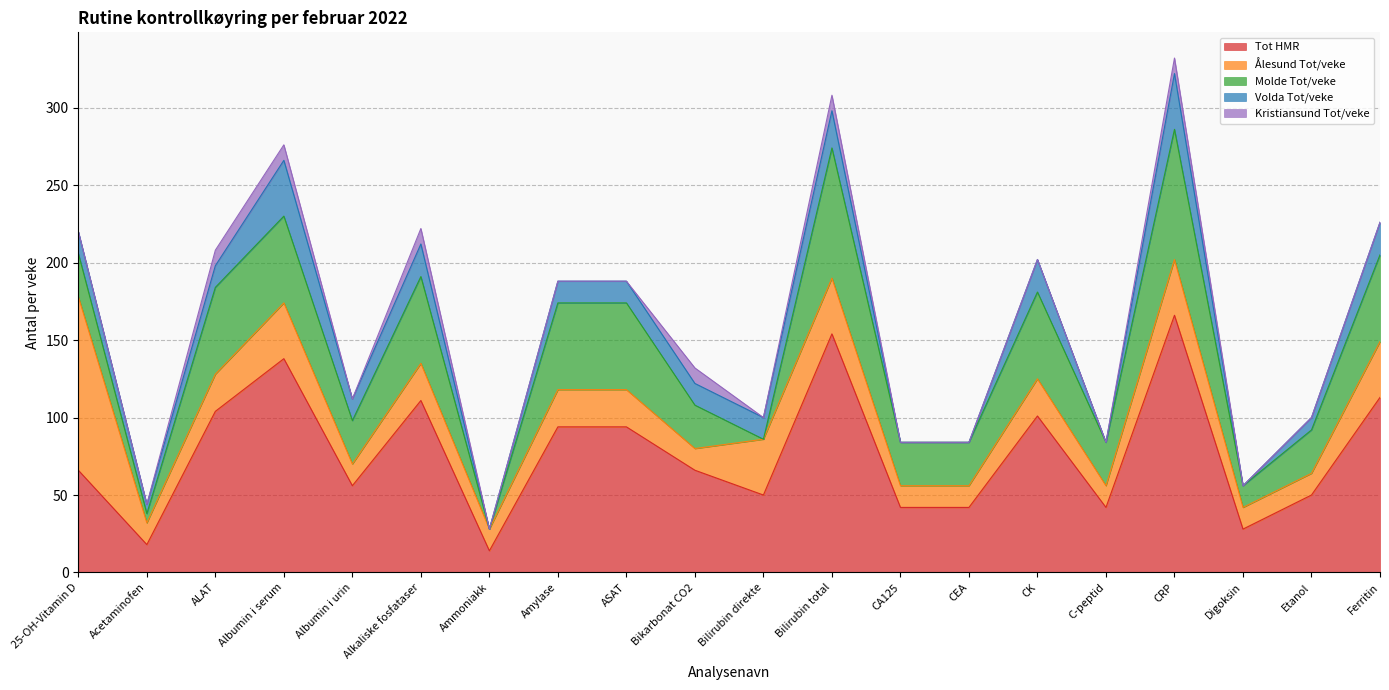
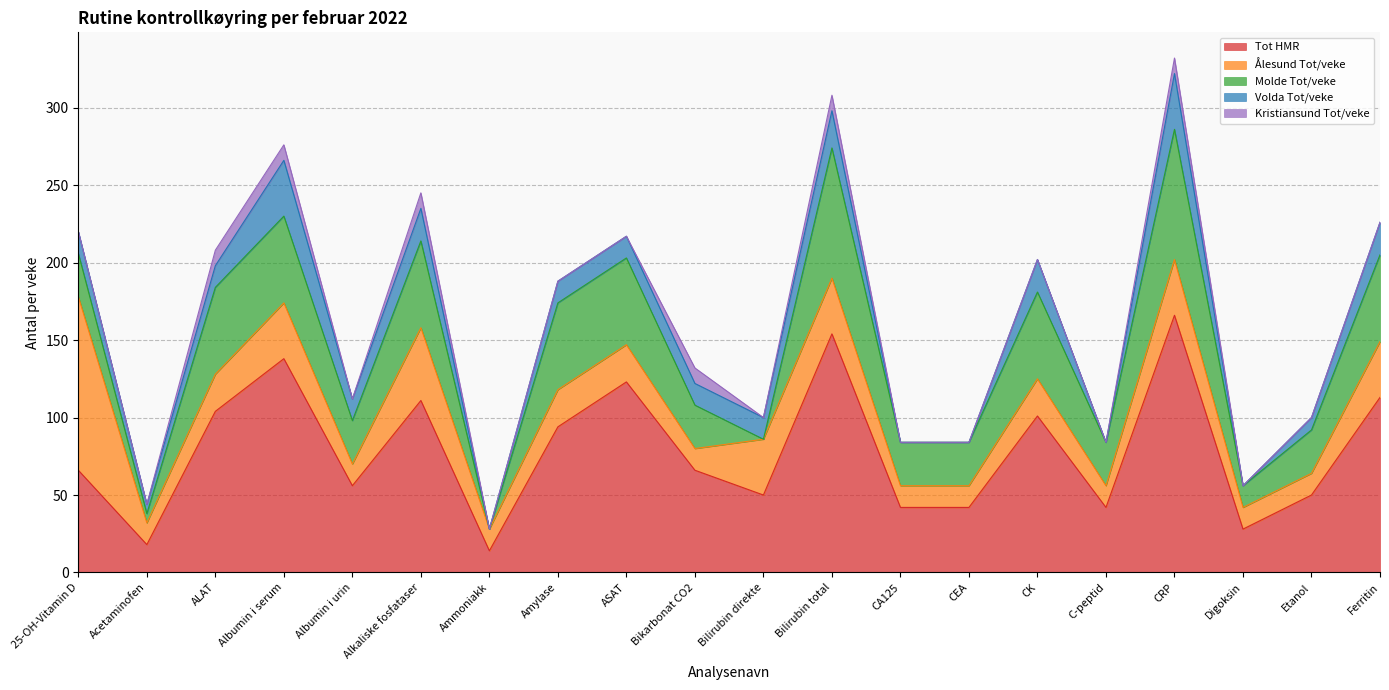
  {
    "Tot HMR": {
      "25-OH-Vitamin D": 66,
      "Acetaminofen": 18,
      "ALAT": 104,
      "Albumin i serum": 138,
      "Albumin i urin": 56,
      "Alkaliske fosfataser": 111,
      "Ammoniakk": 14,
      "Amylase": 94,
-     "ASAT": 94,
+     "ASAT": 123,
      "Bikarbonat CO2": 66,
      "Bilirubin direkte": 50,
      "Bilirubin total": 154,
      "CA125": 42,
      "CEA": 42,
      "CK": 101,
      "C-peptid": 42,
      "CRP": 166,
      "Digoksin": 28,
      "Etanol": 50,
      "Ferritin": 113
    },
    "Ålesund Tot/veke": {
      "25-OH-Vitamin D": 112,
      "Acetaminofen": 14,
      "ALAT": 24,
      "Albumin i serum": 36,
      "Albumin i urin": 14,
-     "Alkaliske fosfataser": 24,
+     "Alkaliske fosfataser": 47,
      "Amylase": 24,
      "ASAT": 24,
      "Bikarbonat CO2": 14,
      "Bilirubin total": 36,
      "CA125": 14,
      "CEA": 14,
      "CK": 24,
      "C-peptid": 14,
      "CRP": 36,
      "Digoksin": 14,
      "Etanol": 14,
      "Ferritin": 36
    },
    "Molde Tot/veke": {
      "25-OH-Vitamin D": 28,
      "Acetaminofen": 6,
      "ALAT": 56,
      "Albumin i serum": 56,
      "Albumin i urin": 28,
      "Alkaliske fosfataser": 56,
      "Amylase": 56,
      "ASAT": 56,
      "Bikarbonat CO2": 28,
      "Bilirubin total": 84,
      "CK": 56,
      "CRP": 84,
      "Etanol": 28,
      "Ferritin": 56
    },
    "Volda Tot/veke": {
      "ALAT": 14,
      "Albumin i serum": 36,
      "Alkaliske fosfataser": 21,
      "Bikarbonat CO2": 14,
      "Bilirubin total": 24,
      "CRP": 36
    },
    "Kristiansund Tot/veke": {
      "ALAT": 10,
      "Albumin i serum": 10,
      "Alkaliske fosfataser": 10,
      "Bikarbonat CO2": 10,
      "Bilirubin total": 10,
      "CRP": 10
    }
  }
